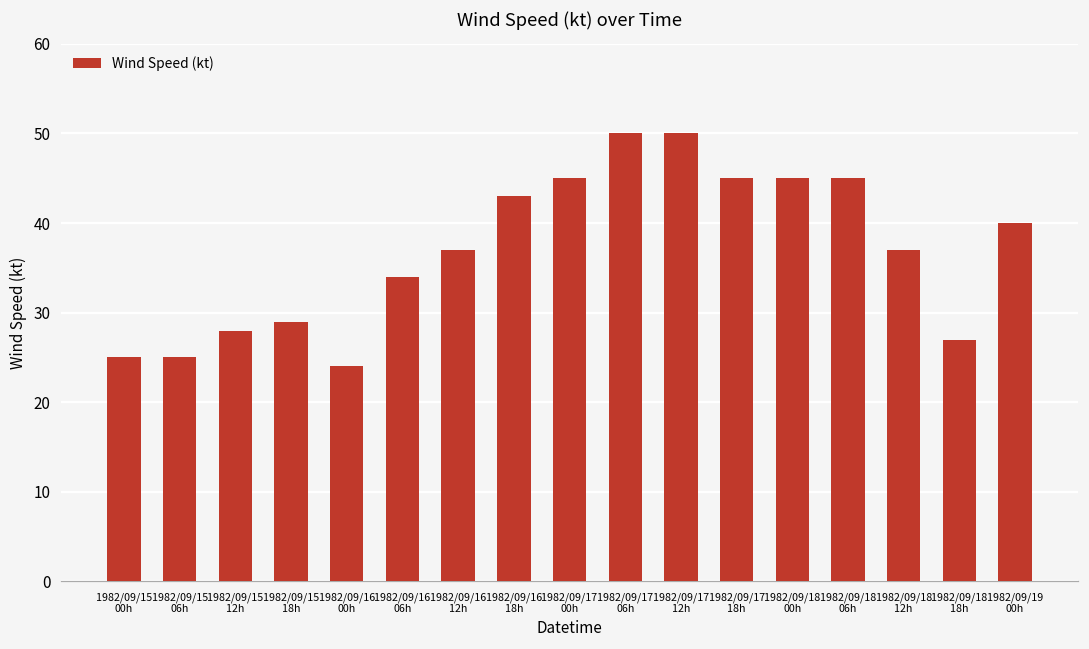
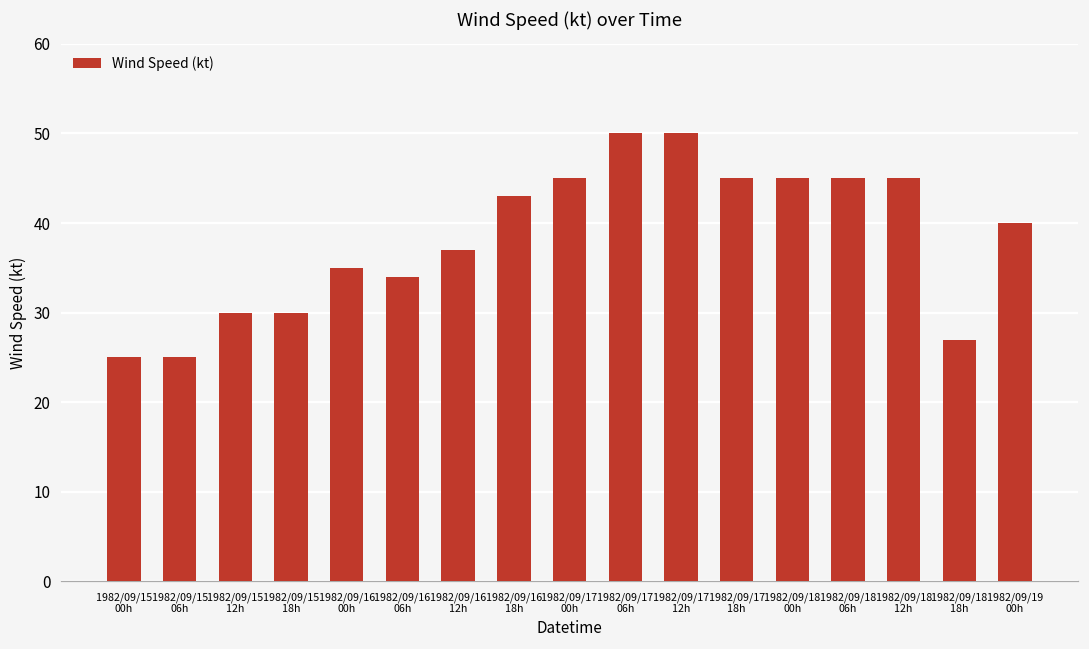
  {
    "1982/09/15 00h": 25,
    "1982/09/15 06h": 25,
-   "1982/09/15 12h": 28,
-   "1982/09/15 18h": 29,
-   "1982/09/16 00h": 24,
+   "1982/09/15 12h": 30,
+   "1982/09/15 18h": 30,
+   "1982/09/16 00h": 35,
    "1982/09/16 06h": 34,
    "1982/09/16 12h": 37,
    "1982/09/16 18h": 43,
    "1982/09/17 00h": 45,
    "1982/09/17 06h": 50,
    "1982/09/17 12h": 50,
    "1982/09/17 18h": 45,
    "1982/09/18 00h": 45,
    "1982/09/18 06h": 45,
-   "1982/09/18 12h": 37,
+   "1982/09/18 12h": 45,
    "1982/09/18 18h": 27,
    "1982/09/19 00h": 40
  }
